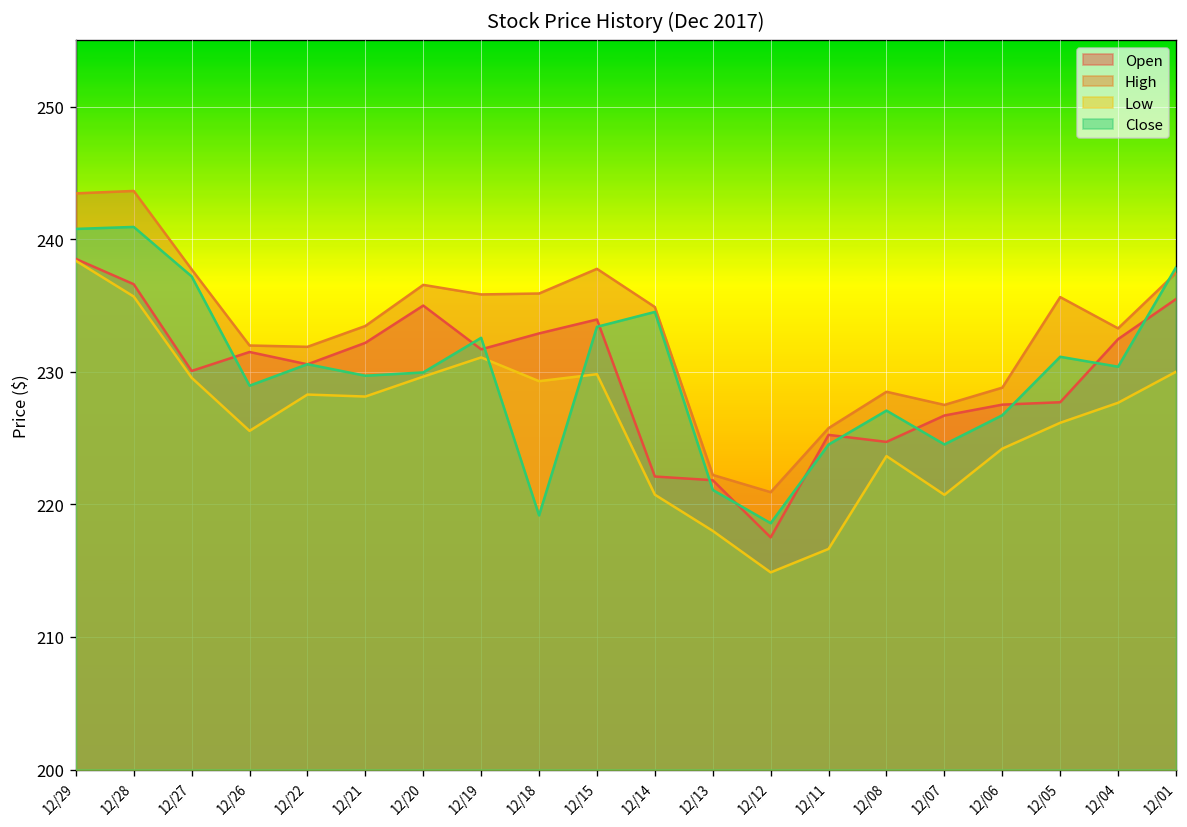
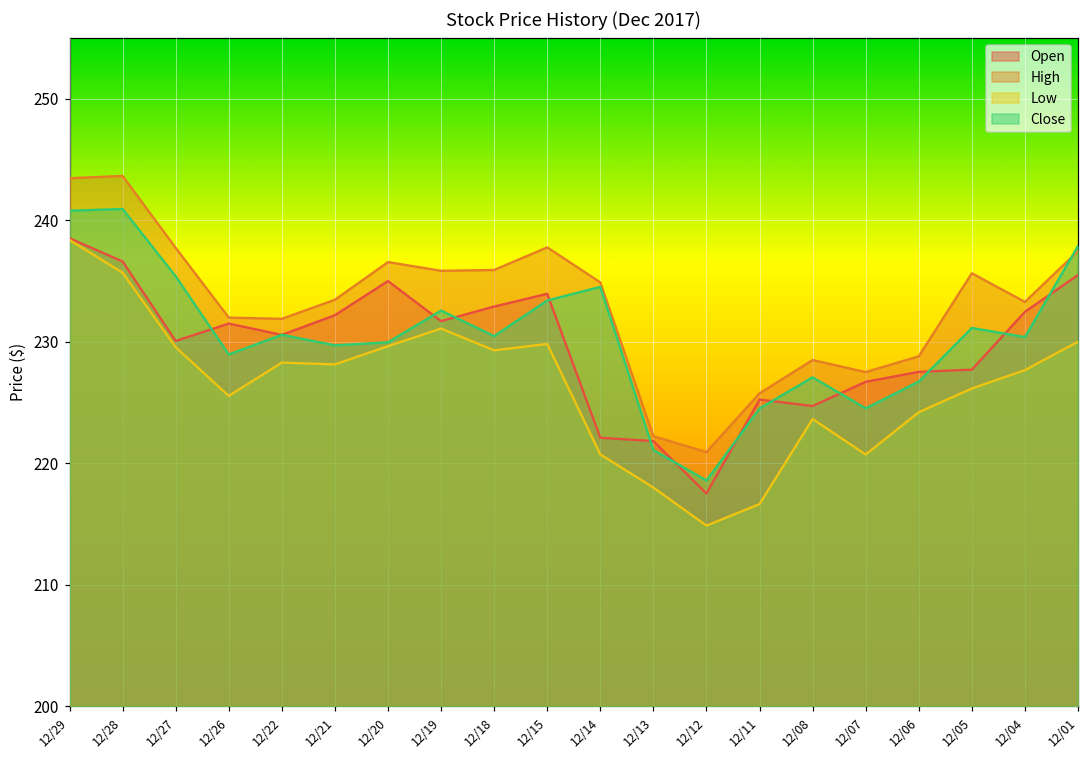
  {
    "Close": {
      "12/29": 240.8,
      "12/28": 240.9,
-     "12/27": 237.2,
+     "12/27": 235.4,
      "12/26": 229.0,
      "12/21": 229.7,
      "12/20": 230.0,
      "12/19": 232.6,
-     "12/18": 219.2,
+     "12/18": 230.5,
      "12/15": 233.4,
      "12/14": 234.5,
      "12/13": 221.1,
      "12/12": 218.6,
      "12/11": 224.5,
      "12/08": 227.1,
      "12/07": 224.5,
      "12/06": 226.7,
      "12/05": 231.1,
      "12/04": 230.4,
      "12/01": 237.9
    }
  }
